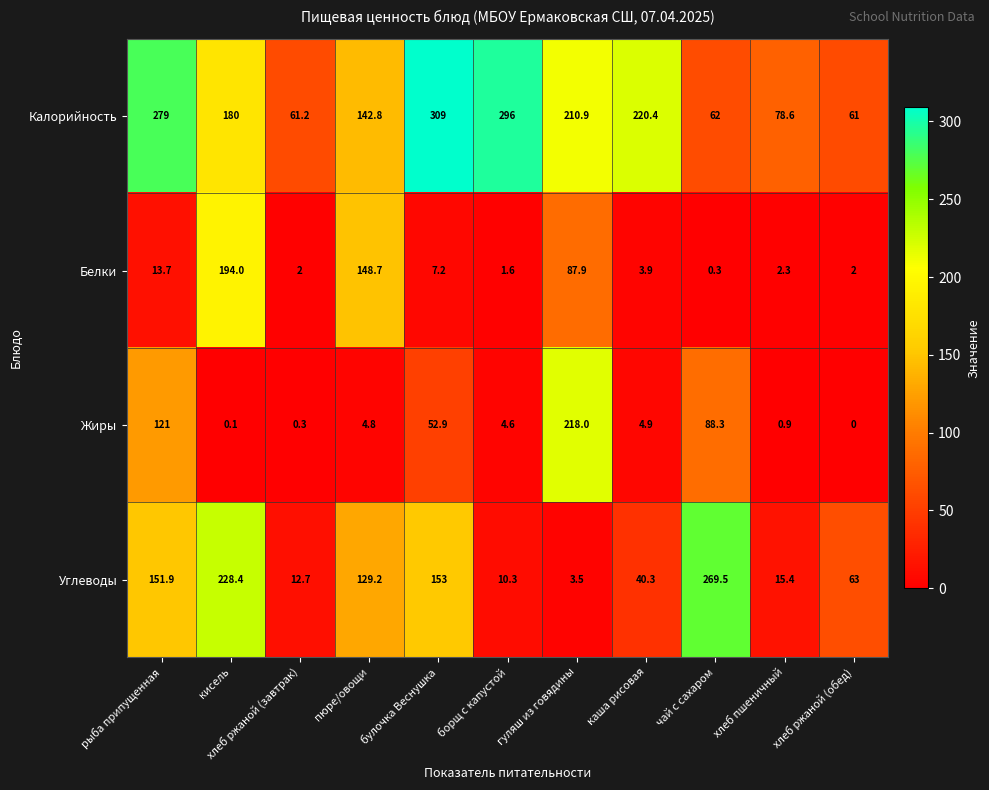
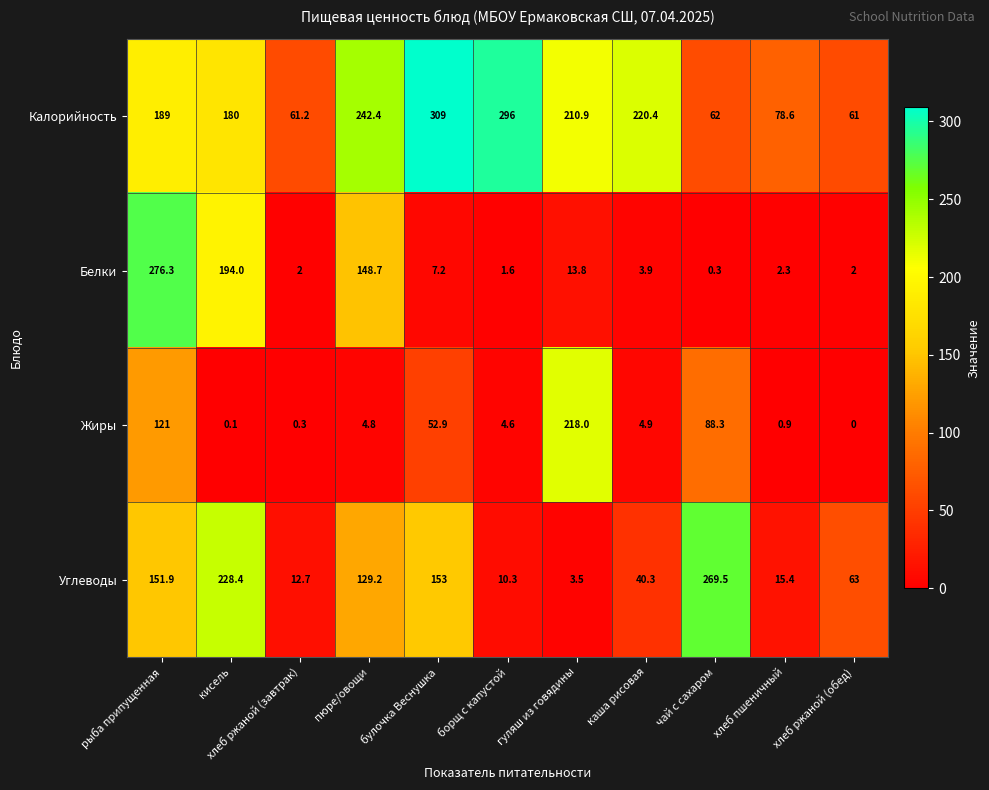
  {
    "Калорийность": {
-     "рыба припущенная": 279,
+     "рыба припущенная": 189,
      "кисель": 180,
      "хлеб ржаной (завтрак)": 61.2,
-     "пюре/овощи": 142.8,
+     "пюре/овощи": 242.4,
      "булочка Веснушка": 309,
      "борщ с капустой": 296,
      "гуляш из говядины": 210.9,
      "каша рисовая": 220.4,
      "чай с сахаром": 62,
      "хлеб пшеничный": 78.6,
      "хлеб ржаной (обед)": 61
    },
    "Белки": {
-     "рыба припущенная": 13.7,
+     "рыба припущенная": 276.3,
      "кисель": 194.0,
      "хлеб ржаной (завтрак)": 2,
      "пюре/овощи": 148.7,
      "булочка Веснушка": 7.2,
      "борщ с капустой": 1.6,
-     "гуляш из говядины": 87.9,
+     "гуляш из говядины": 13.8,
      "каша рисовая": 3.9,
      "чай с сахаром": 0.3,
      "хлеб пшеничный": 2.3,
      "хлеб ржаной (обед)": 2
    },
    "Жиры": {
      "рыба припущенная": 121,
      "кисель": 0.1,
      "хлеб ржаной (завтрак)": 0.3,
      "пюре/овощи": 4.8,
      "булочка Веснушка": 52.9,
      "борщ с капустой": 4.6,
      "гуляш из говядины": 218.0,
      "каша рисовая": 4.9,
      "чай с сахаром": 88.3,
      "хлеб пшеничный": 0.9,
      "хлеб ржаной (обед)": 0
    },
    "Углеводы": {
      "рыба припущенная": 151.9,
      "кисель": 228.4,
      "хлеб ржаной (завтрак)": 12.7,
      "пюре/овощи": 129.2,
      "булочка Веснушка": 153,
      "борщ с капустой": 10.3,
      "гуляш из говядины": 3.5,
      "каша рисовая": 40.3,
      "чай с сахаром": 269.5,
      "хлеб пшеничный": 15.4,
      "хлеб ржаной (обед)": 63
    }
  }
